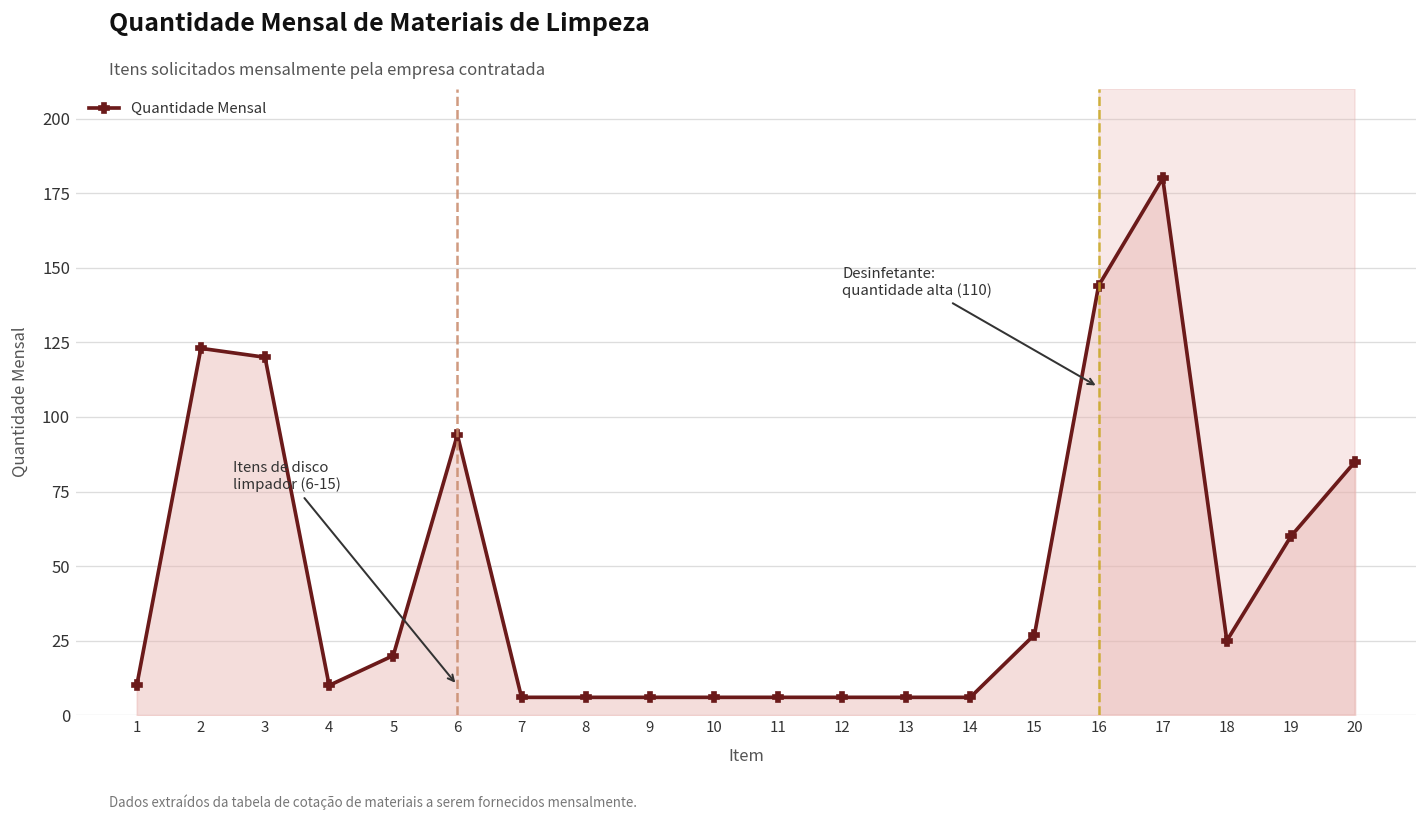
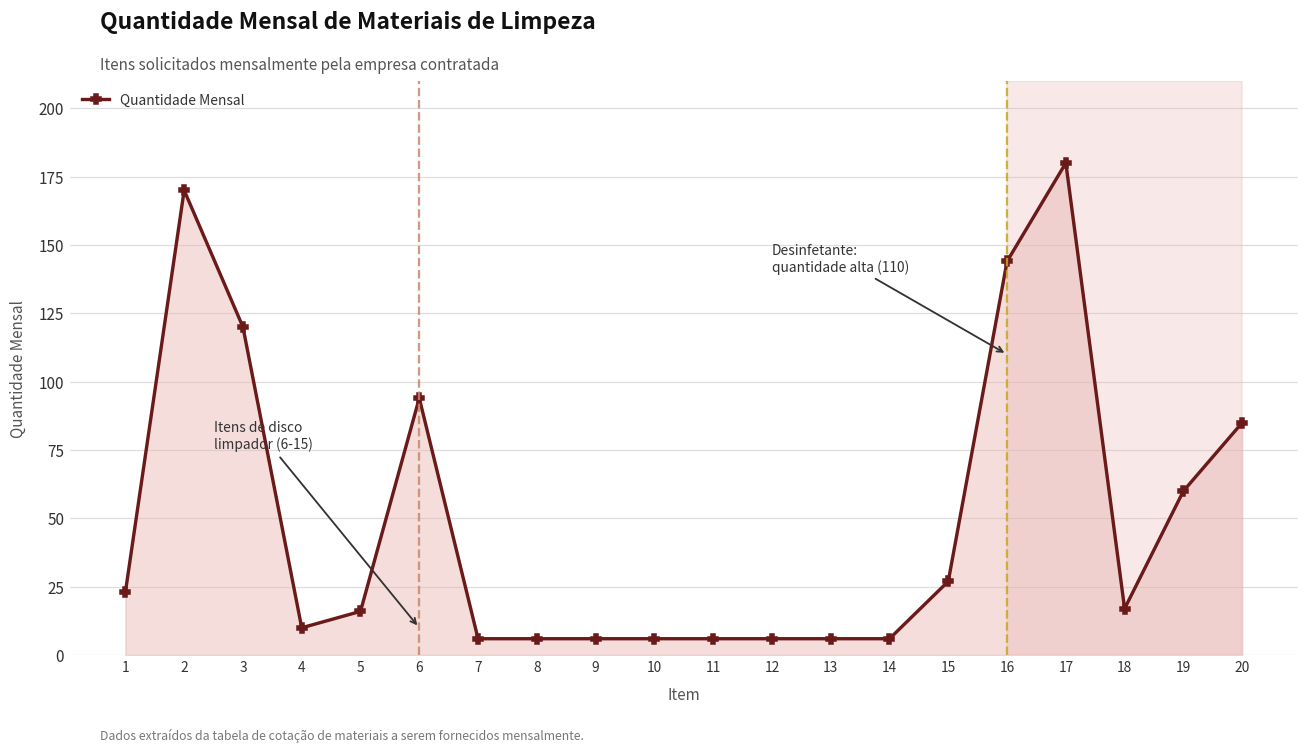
  {
-   "1": 10,
-   "2": 123,
+   "1": 23,
+   "2": 170,
    "3": 120,
    "4": 10,
-   "5": 20,
+   "5": 16,
    "6": 94,
    "7": 6,
    "8": 6,
    "9": 6,
    "10": 6,
    "11": 6,
    "12": 6,
    "13": 6,
    "14": 6,
    "15": 27,
    "17": 180,
-   "18": 25,
+   "18": 17,
    "19": 60,
    "20": 85
  }
